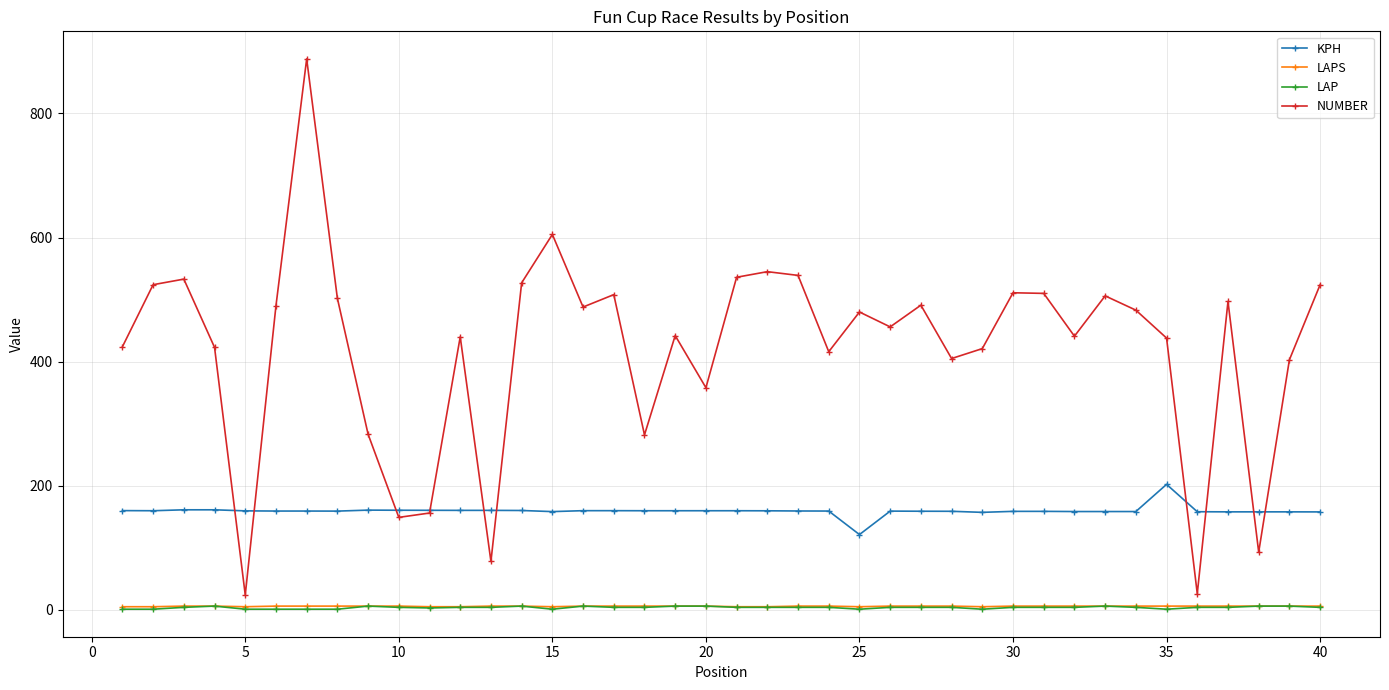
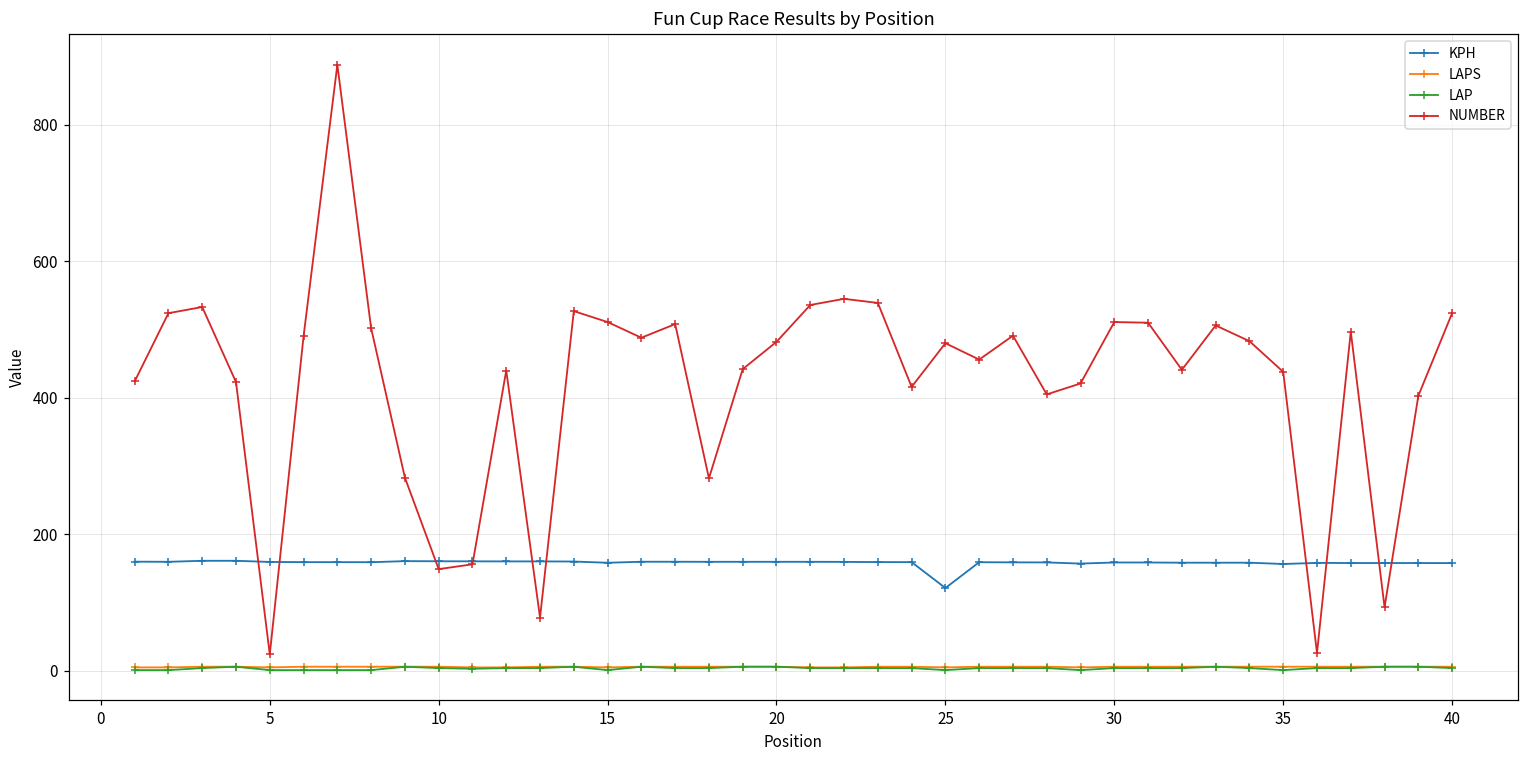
  {
    "KPH": {
      "5": 160,
      "10": 160,
      "15": 160,
      "20": 160,
      "25": 120,
      "30": 160,
-     "35": 200,
+     "35": 160,
      "40": 160
    },
    "LAPS": {
      "35": 10
    },
    "LAP": {
      "35": 0
    },
    "NUMBER": {
      "5": 20,
      "10": 150,
-     "15": 610,
-     "20": 360,
+     "15": 510,
+     "20": 480,
      "25": 480,
      "30": 510,
      "35": 440,
      "40": 520
    }
  }
